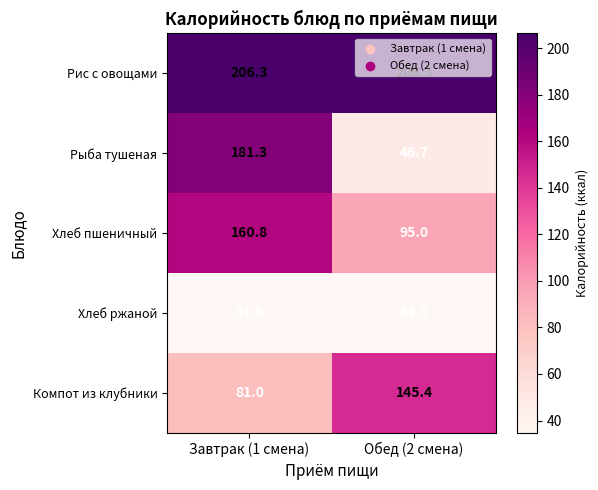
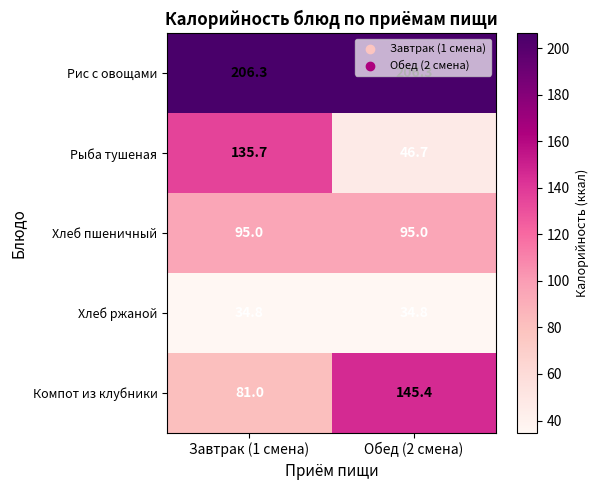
  {
    "Рис с овощами": {
      "Завтрак (1 смена)": 206.3
    },
    "Рыба тушеная": {
-     "Завтрак (1 смена)": 181.3
+     "Завтрак (1 смена)": 135.7
    },
    "Хлеб пшеничный": {
-     "Завтрак (1 смена)": 160.8,
+     "Завтрак (1 смена)": 95.0,
      "Обед (2 смена)": 95.0
    },
    "Компот из клубники": {
      "Завтрак (1 смена)": 81.0,
      "Обед (2 смена)": 145.4
    }
  }
